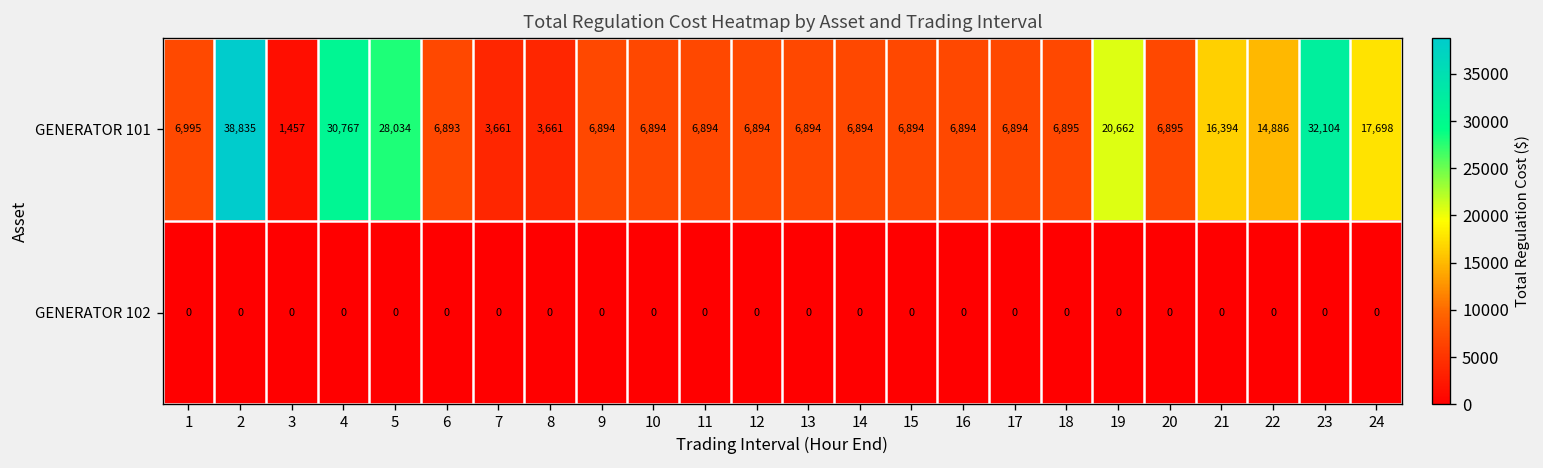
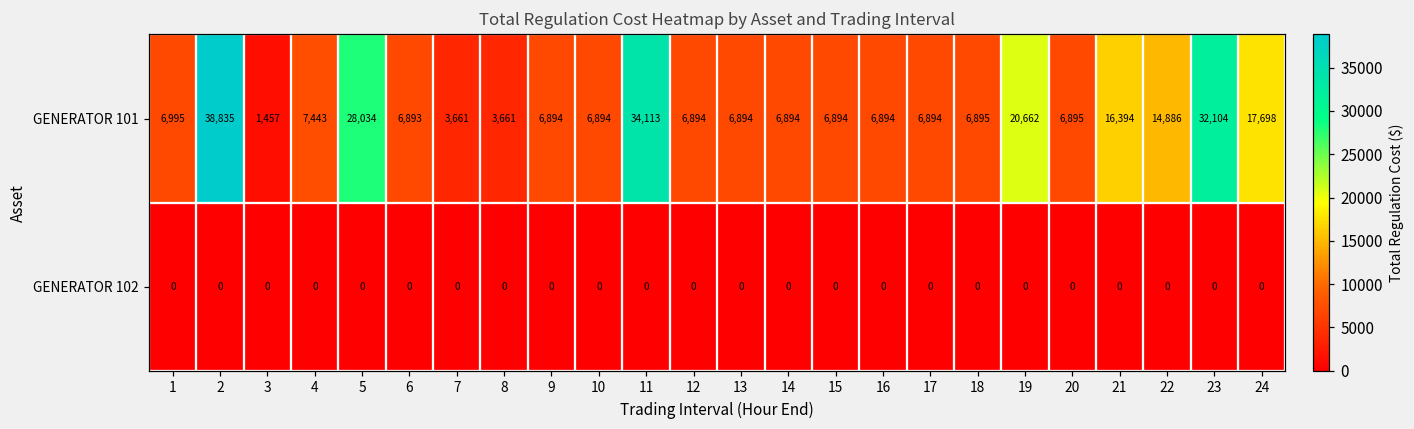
  {
    "GENERATOR 101": {
      "1": "6,995",
      "2": "38,835",
      "3": "1,457",
-     "4": "30,767",
+     "4": "7,443",
      "5": "28,034",
      "6": "6,893",
      "7": "3,661",
      "8": "3,661",
      "9": "6,894",
      "10": "6,894",
-     "11": "6,894",
+     "11": "34,113",
      "12": "6,894",
      "13": "6,894",
      "14": "6,894",
      "15": "6,894",
      "16": "6,894",
      "17": "6,894",
      "18": "6,895",
      "19": "20,662",
      "20": "6,895",
      "21": "16,394",
      "22": "14,886",
      "23": "32,104",
      "24": "17,698"
    },
    "GENERATOR 102": {
      "1": "0",
      "2": "0",
      "3": "0",
      "4": "0",
      "5": "0",
      "6": "0",
      "7": "0",
      "8": "0",
      "9": "0",
      "10": "0",
      "11": "0",
      "12": "0",
      "13": "0",
      "14": "0",
      "15": "0",
      "16": "0",
      "17": "0",
      "18": "0",
      "19": "0",
      "20": "0",
      "21": "0",
      "22": "0",
      "23": "0",
      "24": "0"
    }
  }
